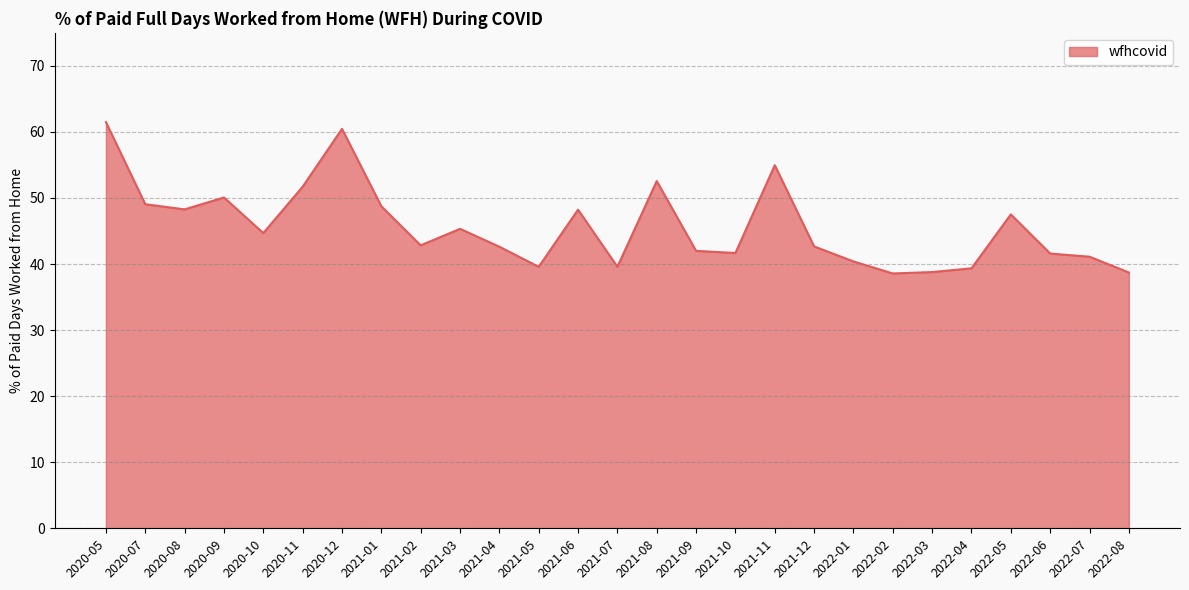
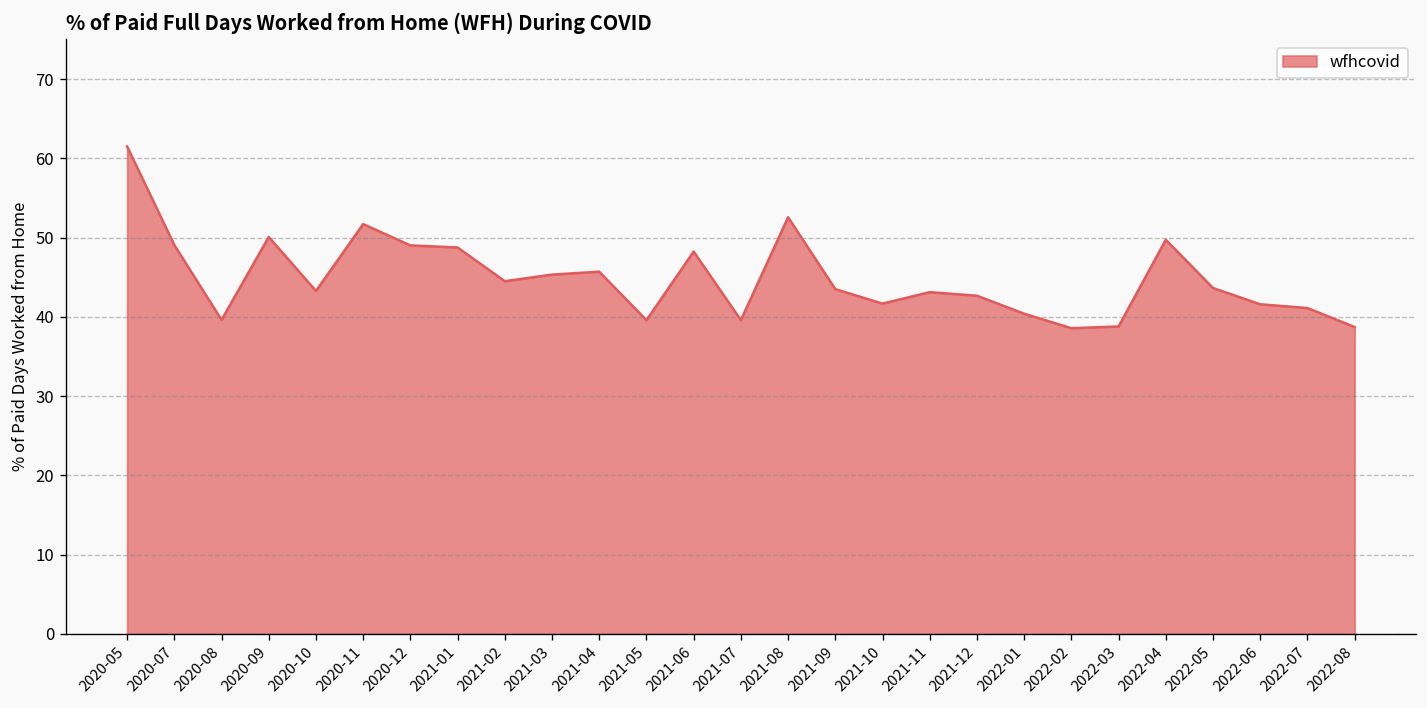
  {
    "2020-05": 61,
    "2020-07": 49,
-   "2020-08": 48,
+   "2020-08": 40,
    "2020-09": 50,
-   "2020-10": 45,
+   "2020-10": 43,
    "2020-11": 52,
-   "2020-12": 60,
+   "2020-12": 49,
    "2021-01": 49,
-   "2021-02": 43,
+   "2021-02": 45,
    "2021-03": 45,
-   "2021-04": 43,
+   "2021-04": 46,
    "2021-05": 40,
    "2021-06": 48,
    "2021-07": 40,
    "2021-08": 53,
-   "2021-09": 42,
+   "2021-09": 44,
    "2021-10": 42,
-   "2021-11": 55,
+   "2021-11": 43,
    "2021-12": 43,
    "2022-01": 40,
    "2022-02": 39,
    "2022-03": 39,
-   "2022-04": 39,
-   "2022-05": 48,
+   "2022-04": 50,
+   "2022-05": 44,
    "2022-06": 42,
    "2022-07": 41,
    "2022-08": 39
  }
